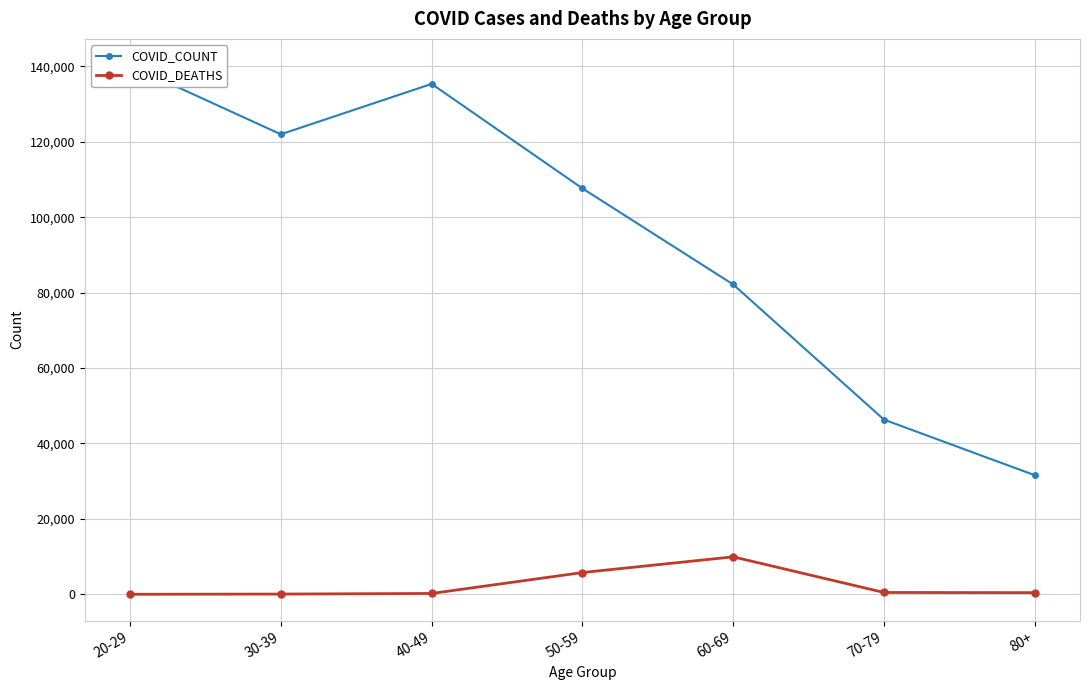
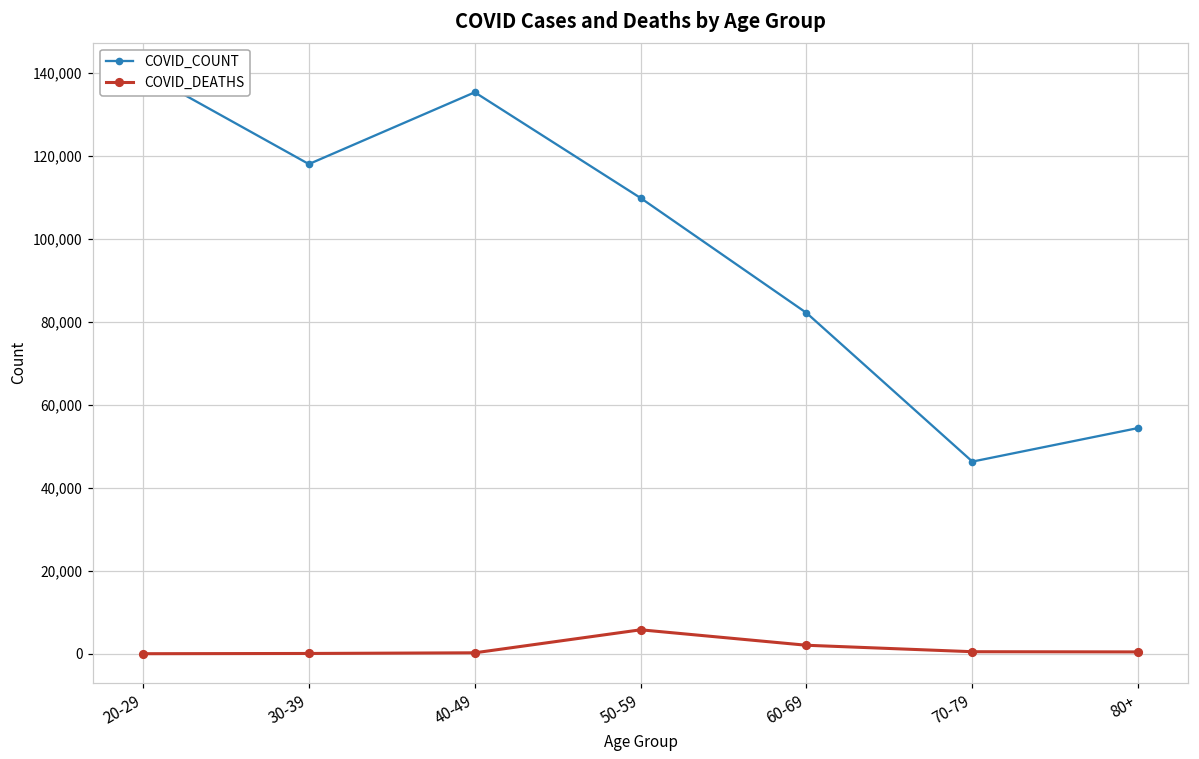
  {
    "COVID_COUNT": {
-     "30-39": "122,000",
+     "30-39": "118,000",
      "40-49": "135,000",
-     "50-59": "108,000",
+     "50-59": "110,000",
      "60-69": "82,000",
      "70-79": "46,000",
-     "80+": "32,000"
+     "80+": "54,000"
    },
    "COVID_DEATHS": {
      "20-29": "0",
      "30-39": "0",
      "40-49": "0",
      "50-59": "6,000",
-     "60-69": "10,000",
+     "60-69": "2,000",
      "70-79": "1,000",
      "80+": "0"
    }
  }
